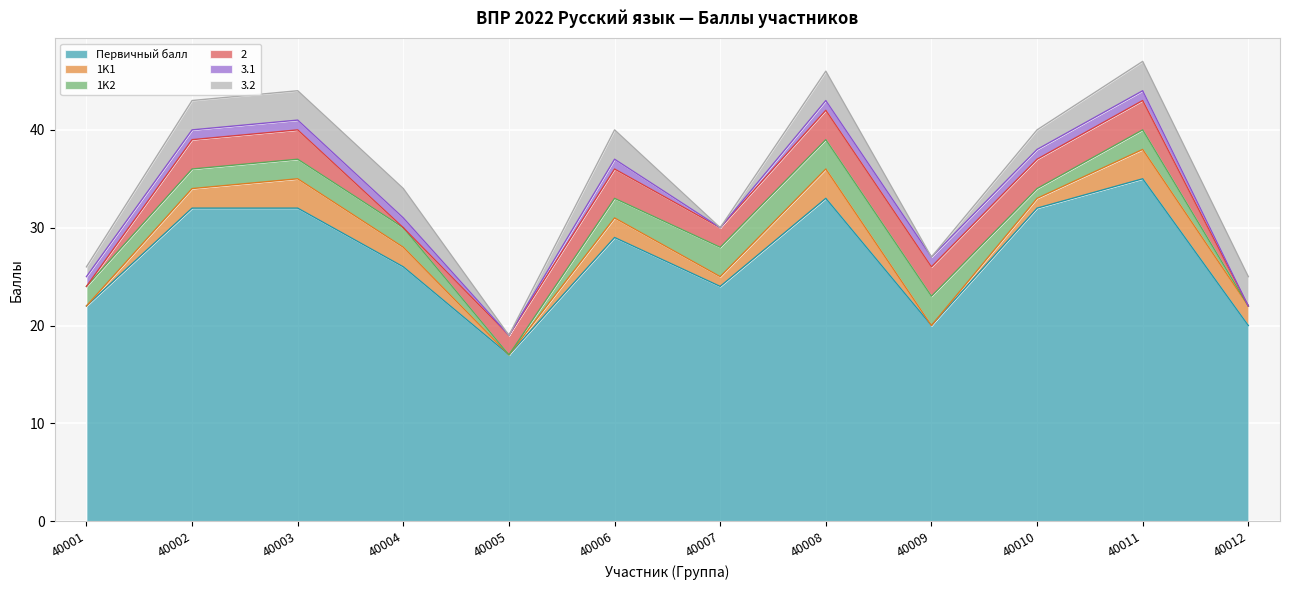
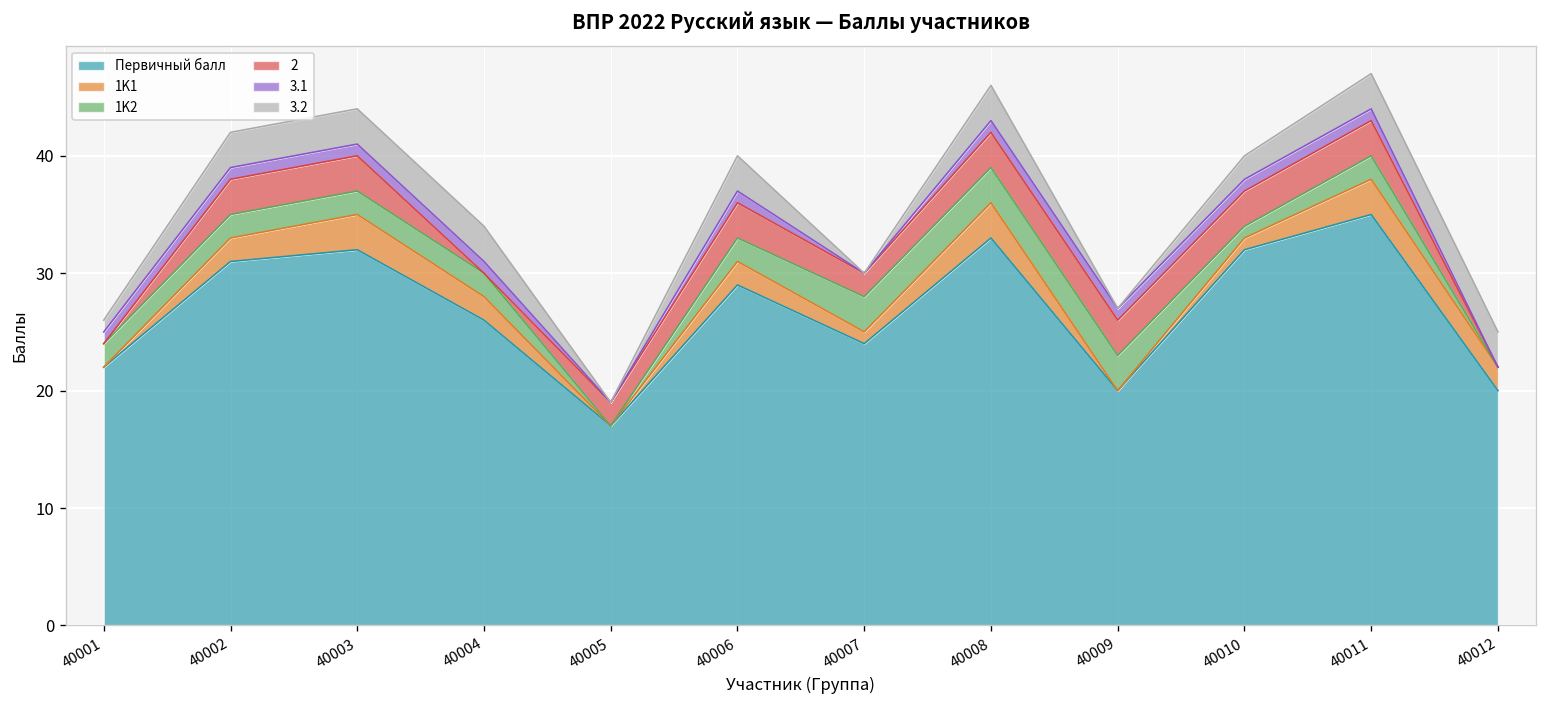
  {
    "Первичный балл": {
-     "40002": 32,
+     "40002": 31,
      "40003": 32,
      "40004": 26,
      "40006": 29,
      "40007": 24,
      "40008": 33,
      "40010": 32,
      "40011": 35,
      "40012": 20
    },
    "1K1": {
      "40002": 2,
      "40003": 3,
      "40004": 2,
      "40006": 2,
      "40007": 1,
      "40008": 3,
      "40010": 1,
      "40011": 3
    },
    "1K2": {
      "40002": 2,
      "40003": 2,
      "40006": 2,
      "40007": 3,
      "40008": 3,
      "40009": 3,
      "40010": 1,
      "40011": 2
    },
    "2": {
      "40002": 3,
      "40003": 3,
      "40006": 3,
      "40008": 3,
      "40009": 3,
      "40010": 3,
      "40011": 3
    },
    "3.1": {
      "40001": 1,
      "40002": 1,
      "40003": 1,
      "40004": 1,
      "40006": 1,
      "40008": 1,
      "40010": 1,
      "40011": 1
    },
    "3.2": {
      "40001": 1,
      "40002": 3,
      "40003": 3,
      "40004": 3,
      "40006": 3,
      "40008": 3,
      "40010": 2,
      "40011": 3,
      "40012": 3
    }
  }
